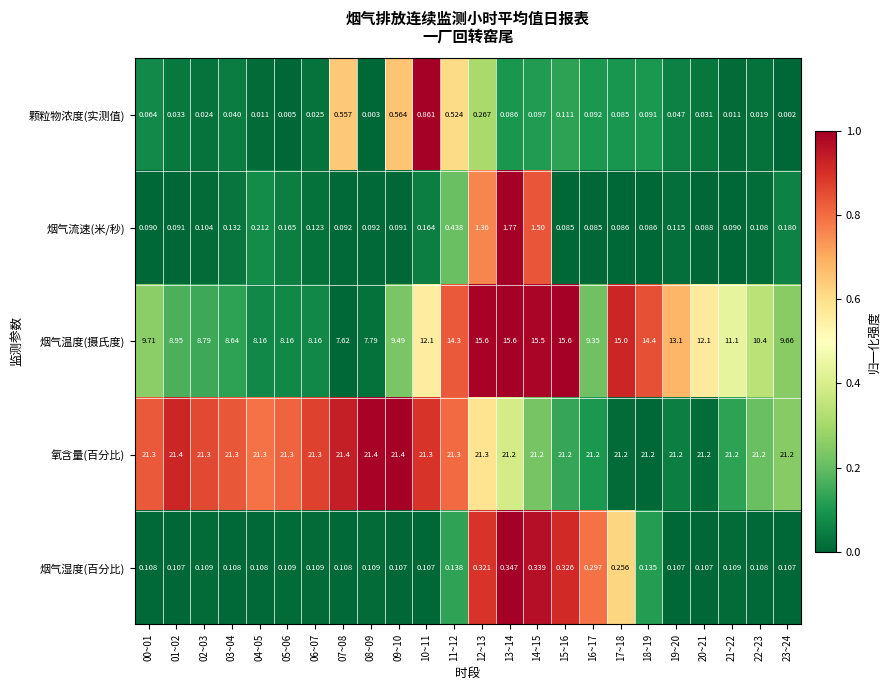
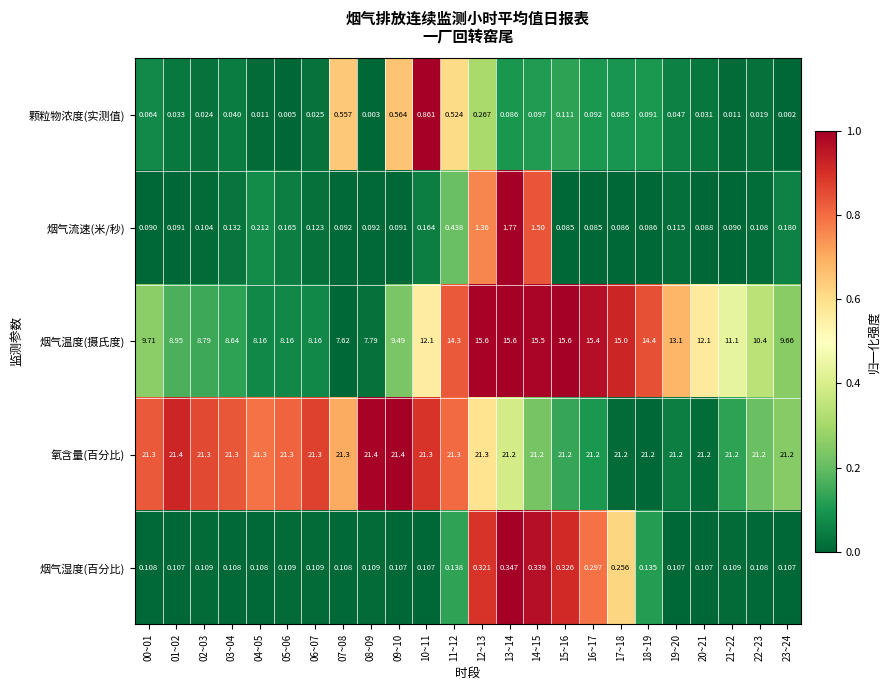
  {
    "颗粒物浓度(实测值)": {
      "00~01": 0.064,
      "01~02": 0.033,
      "02~03": 0.024,
      "03~04": 0.040,
      "04~05": 0.011,
      "05~06": 0.005,
      "06~07": 0.025,
      "07~08": 0.557,
      "08~09": 0.003,
      "09~10": 0.564,
      "10~11": 0.861,
      "11~12": 0.524,
      "12~13": 0.267,
      "13~14": 0.086,
      "14~15": 0.097,
      "15~16": 0.111,
      "16~17": 0.092,
      "17~18": 0.085,
      "18~19": 0.091,
      "19~20": 0.047,
      "20~21": 0.031,
      "21~22": 0.011,
      "22~23": 0.019,
      "23~24": 0.002
    },
    "烟气流速(米/秒)": {
      "00~01": 0.090,
      "01~02": 0.091,
      "02~03": 0.104,
      "03~04": 0.132,
      "04~05": 0.212,
      "05~06": 0.165,
      "06~07": 0.123,
      "07~08": 0.092,
      "08~09": 0.092,
      "09~10": 0.091,
      "10~11": 0.164,
      "11~12": 0.438,
      "12~13": 1.36,
      "13~14": 1.77,
      "14~15": 1.50,
      "15~16": 0.085,
      "16~17": 0.085,
      "17~18": 0.086,
      "18~19": 0.086,
      "19~20": 0.115,
      "20~21": 0.088,
      "21~22": 0.090,
      "22~23": 0.108,
      "23~24": 0.180
    },
    "烟气温度(摄氏度)": {
      "00~01": 9.71,
      "01~02": 8.95,
      "02~03": 8.79,
      "03~04": 8.64,
      "04~05": 8.16,
      "05~06": 8.16,
      "06~07": 8.16,
      "07~08": 7.62,
      "08~09": 7.79,
      "09~10": 9.49,
      "10~11": 12.1,
      "11~12": 14.3,
      "12~13": 15.6,
      "13~14": 15.6,
      "14~15": 15.5,
      "15~16": 15.6,
-     "16~17": 9.35,
+     "16~17": 15.4,
      "17~18": 15.0,
      "18~19": 14.4,
      "19~20": 13.1,
      "20~21": 12.1,
      "21~22": 11.1,
      "22~23": 10.4,
      "23~24": 9.66
    },
    "氧含量(百分比)": {
      "00~01": 21.3,
      "01~02": 21.4,
      "02~03": 21.3,
      "03~04": 21.3,
      "04~05": 21.3,
      "05~06": 21.3,
      "06~07": 21.3,
-     "07~08": 21.4,
+     "07~08": 21.3,
      "08~09": 21.4,
      "09~10": 21.4,
      "10~11": 21.3,
      "11~12": 21.3,
      "12~13": 21.3,
      "13~14": 21.2,
      "14~15": 21.2,
      "15~16": 21.2,
      "16~17": 21.2,
      "17~18": 21.2,
      "18~19": 21.2,
      "19~20": 21.2,
      "20~21": 21.2,
      "21~22": 21.2,
      "22~23": 21.2,
      "23~24": 21.2
    },
    "烟气湿度(百分比)": {
      "00~01": 0.108,
      "01~02": 0.107,
      "02~03": 0.109,
      "03~04": 0.108,
      "04~05": 0.108,
      "05~06": 0.109,
      "06~07": 0.109,
      "07~08": 0.108,
      "08~09": 0.109,
      "09~10": 0.107,
      "10~11": 0.107,
      "11~12": 0.138,
      "12~13": 0.321,
      "13~14": 0.347,
      "14~15": 0.339,
      "15~16": 0.326,
      "16~17": 0.297,
      "17~18": 0.256,
      "18~19": 0.135,
      "19~20": 0.107,
      "20~21": 0.107,
      "21~22": 0.109,
      "22~23": 0.108,
      "23~24": 0.107
    }
  }
